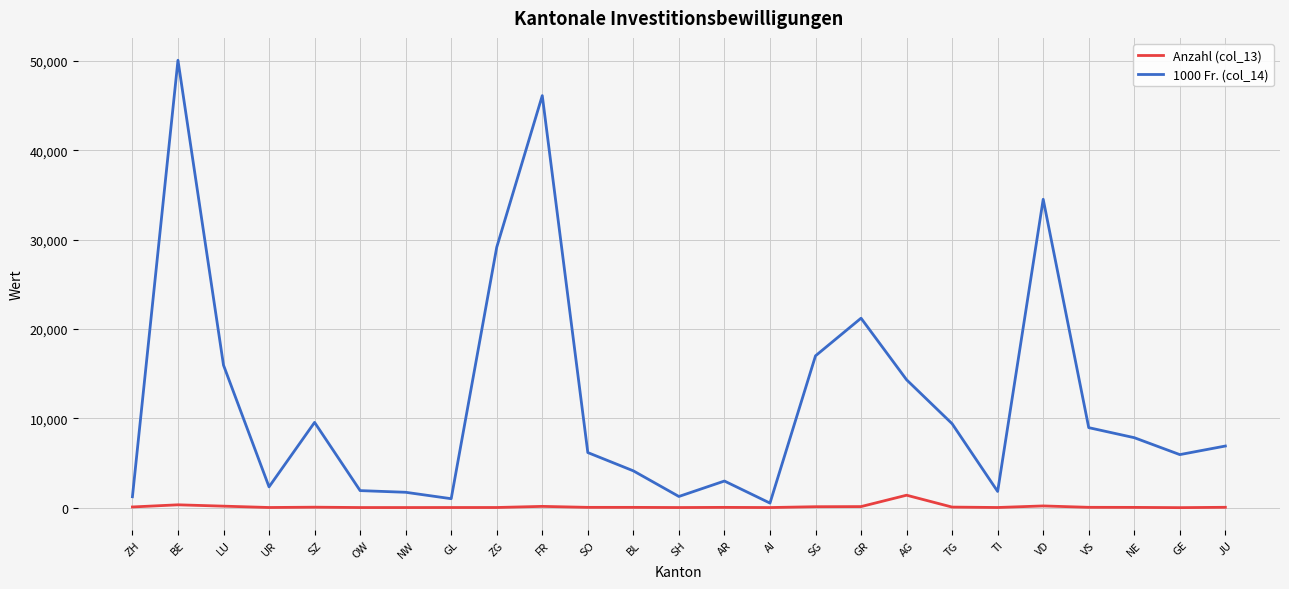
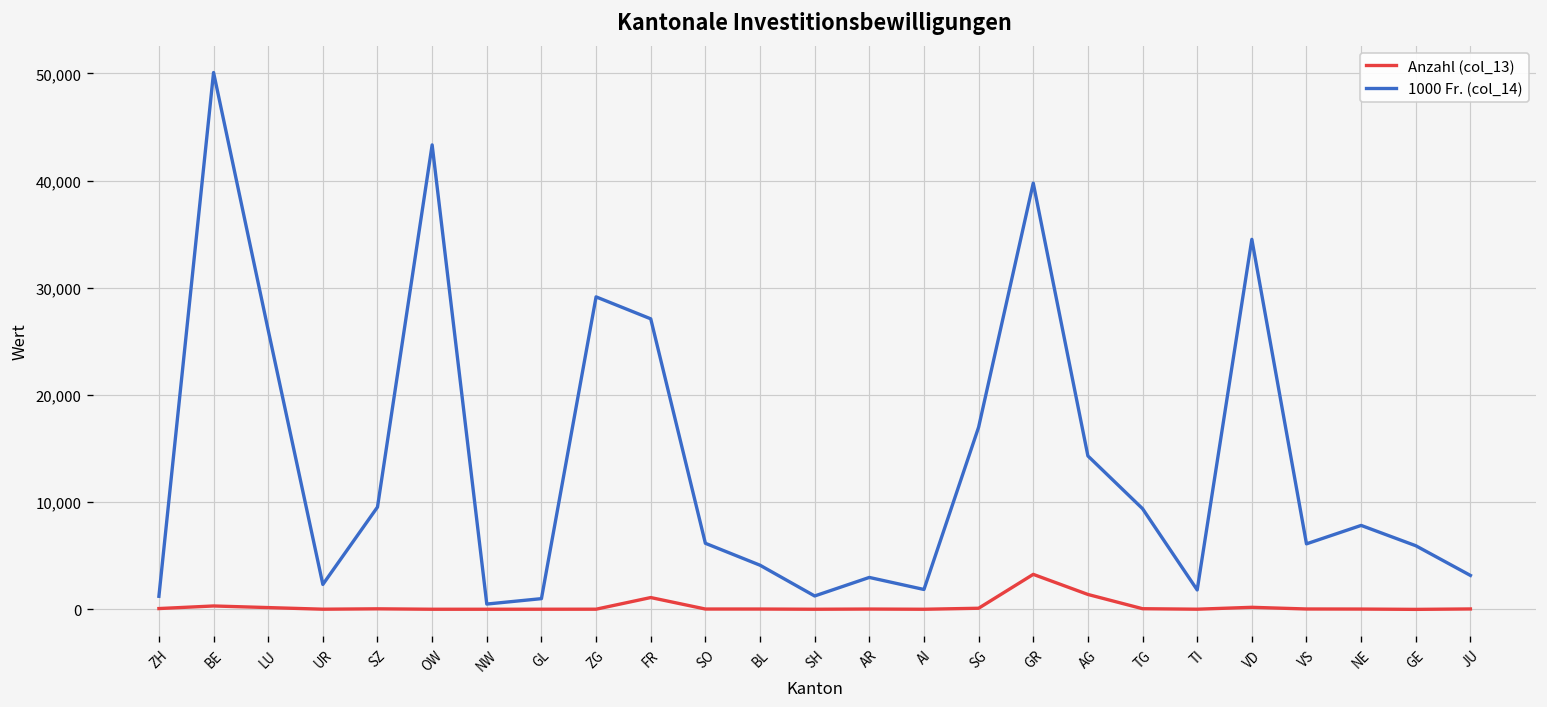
  {
    "Anzahl (col_13)": {
      "ZH": "0",
      "BE": "0",
      "LU": "0",
      "UR": "0",
      "SZ": "0",
      "OW": "0",
      "NW": "0",
      "GL": "0",
      "ZG": "0",
-     "FR": "0",
+     "FR": "1,000",
      "SO": "0",
      "BL": "0",
      "SH": "0",
      "AR": "0",
      "AI": "0",
      "SG": "0",
-     "GR": "0",
+     "GR": "3,000",
      "AG": "1,000",
      "TG": "0",
      "TI": "0",
      "VD": "0",
      "VS": "0",
      "NE": "0",
      "GE": "0",
      "JU": "0"
    },
    "1000 Fr. (col_14)": {
      "ZH": "1,000",
      "BE": "50,000",
-     "LU": "16,000",
+     "LU": "26,000",
      "UR": "2,000",
      "SZ": "10,000",
-     "OW": "2,000",
-     "NW": "2,000",
+     "OW": "43,000",
+     "NW": "0",
      "GL": "1,000",
      "ZG": "29,000",
-     "FR": "46,000",
+     "FR": "27,000",
      "SO": "6,000",
      "BL": "4,000",
      "SH": "1,000",
      "AR": "3,000",
-     "AI": "1,000",
+     "AI": "2,000",
      "SG": "17,000",
-     "GR": "21,000",
+     "GR": "40,000",
      "AG": "14,000",
      "TG": "9,000",
      "TI": "2,000",
      "VD": "35,000",
-     "VS": "9,000",
+     "VS": "6,000",
      "NE": "8,000",
      "GE": "6,000",
-     "JU": "7,000"
+     "JU": "3,000"
    }
  }
